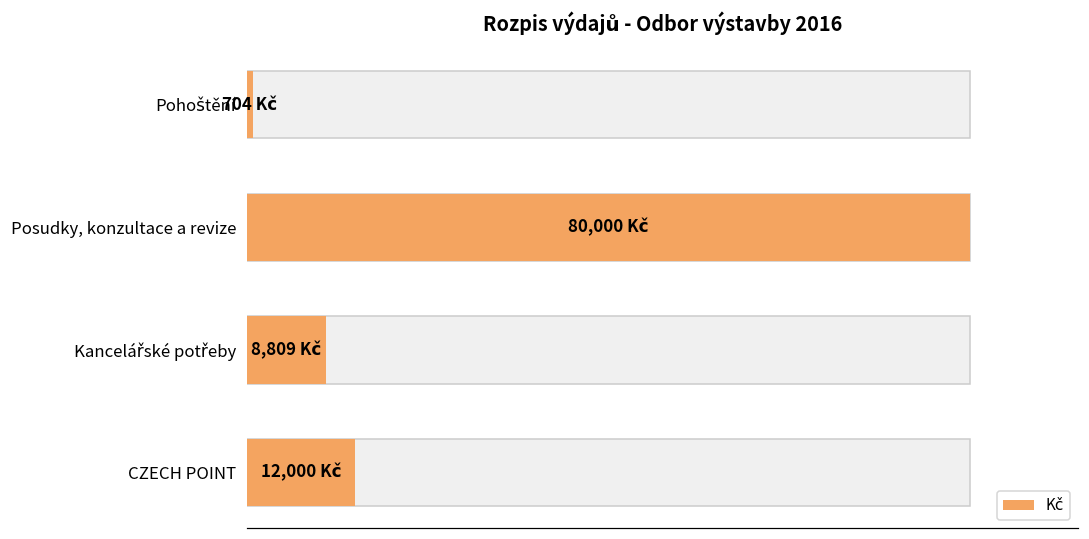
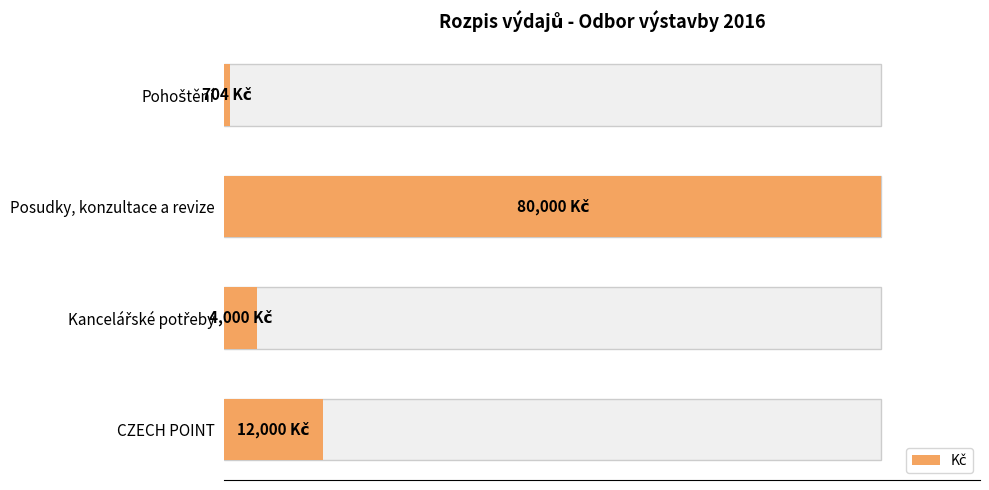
  {
    "Kč": {
      "Posudky, konzultace a revize": "80,000",
-     "Kancelářské potřeby": "8,809"
+     "Kancelářské potřeby": "4,000"
    }
  }
